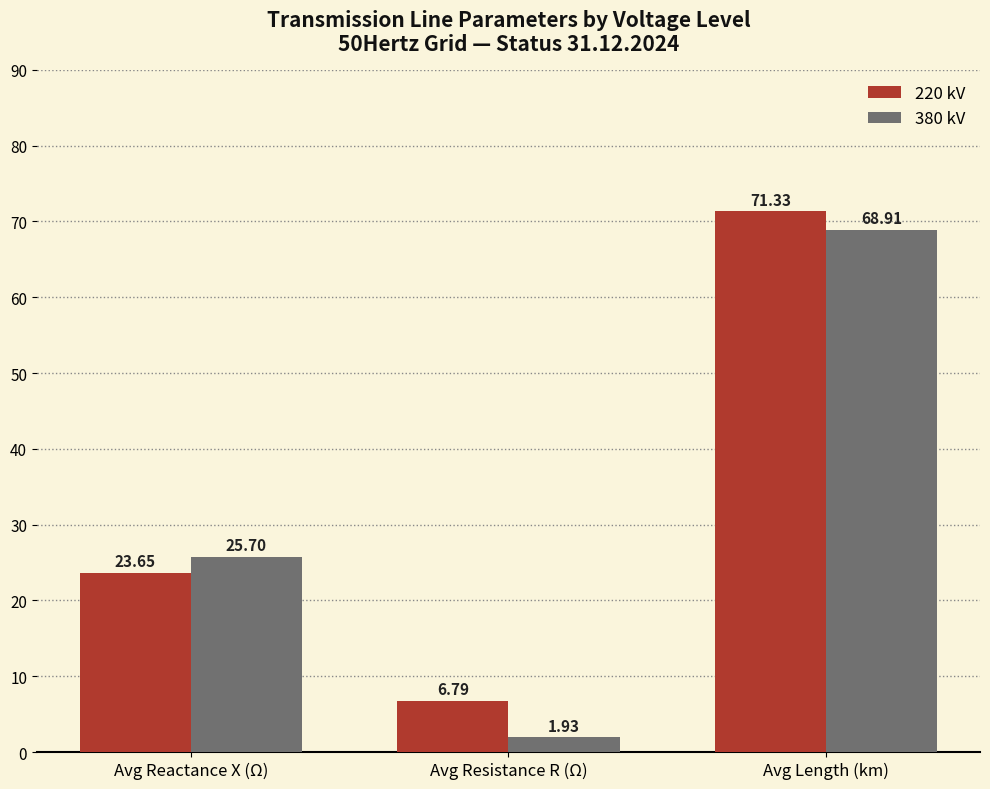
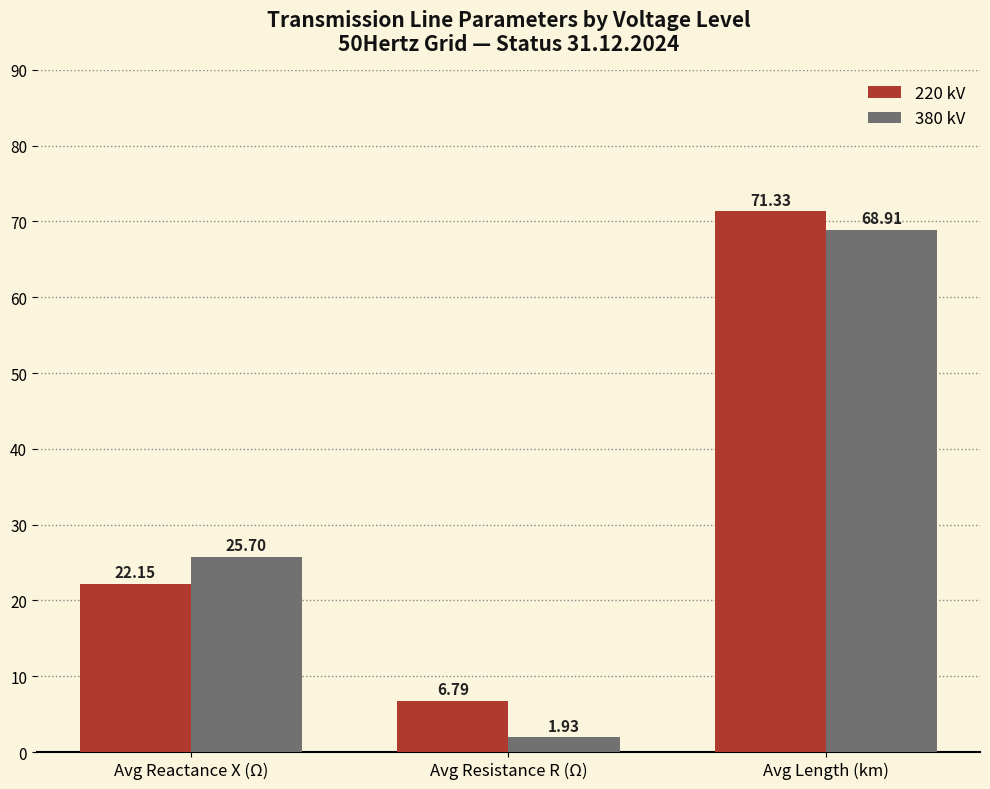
  {
    "220 kV": {
-     "Avg Reactance X (Ω)": 23.65,
+     "Avg Reactance X (Ω)": 22.15,
      "Avg Resistance R (Ω)": 6.79,
      "Avg Length (km)": 71.33
    },
    "380 kV": {
      "Avg Reactance X (Ω)": 25.70,
      "Avg Resistance R (Ω)": 1.93,
      "Avg Length (km)": 68.91
    }
  }
